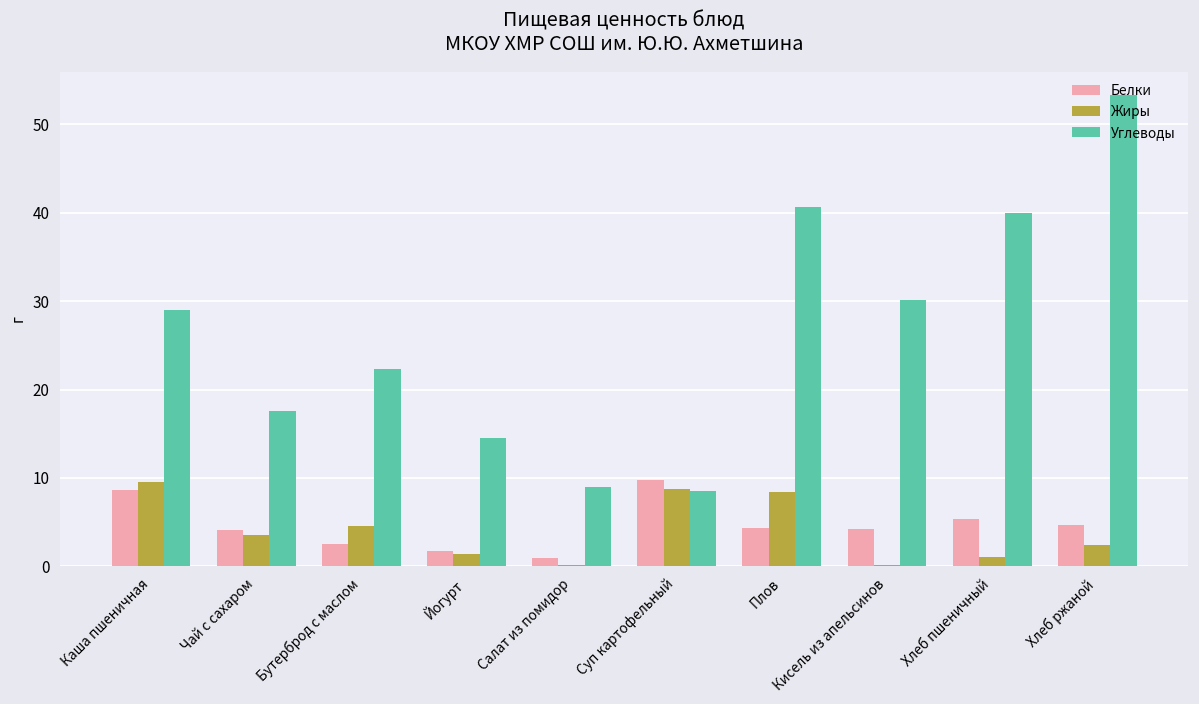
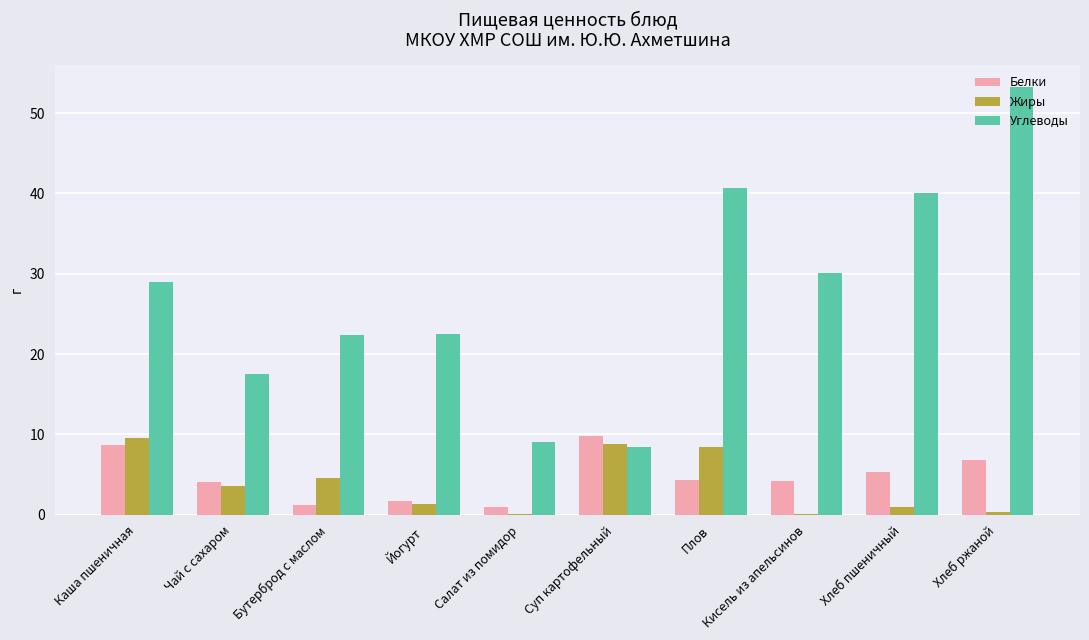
  {
    "Белки": {
      "Каша пшеничная": 9,
      "Чай с сахаром": 4,
-     "Бутерброд с маслом": 3,
+     "Бутерброд с маслом": 1,
      "Йогурт": 2,
      "Салат из помидор": 1,
      "Суп картофельный": 10,
      "Плов": 4,
      "Кисель из апельсинов": 4,
      "Хлеб пшеничный": 5,
-     "Хлеб ржаной": 5
+     "Хлеб ржаной": 7
    },
    "Жиры": {
      "Каша пшеничная": 10,
      "Чай с сахаром": 4,
      "Бутерброд с маслом": 5,
      "Йогурт": 1,
      "Суп картофельный": 9,
      "Плов": 8,
      "Хлеб пшеничный": 1,
-     "Хлеб ржаной": 2
+     "Хлеб ржаной": 0
    },
    "Углеводы": {
      "Каша пшеничная": 29,
      "Чай с сахаром": 18,
      "Бутерброд с маслом": 22,
-     "Йогурт": 15,
+     "Йогурт": 23,
      "Салат из помидор": 9,
      "Суп картофельный": 8,
      "Плов": 41,
      "Кисель из апельсинов": 30,
      "Хлеб пшеничный": 40,
      "Хлеб ржаной": 53
    }
  }
